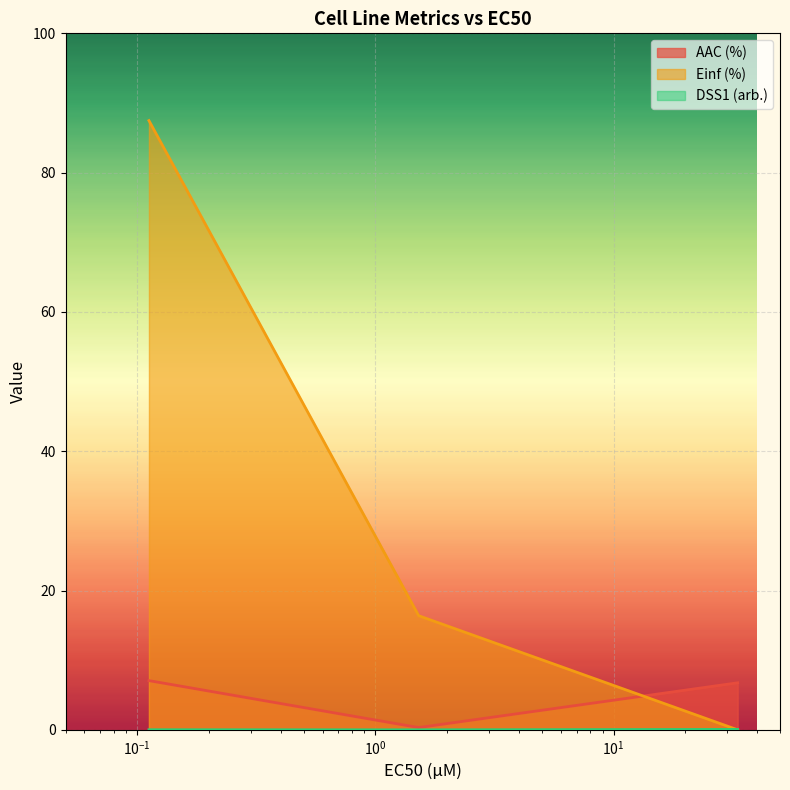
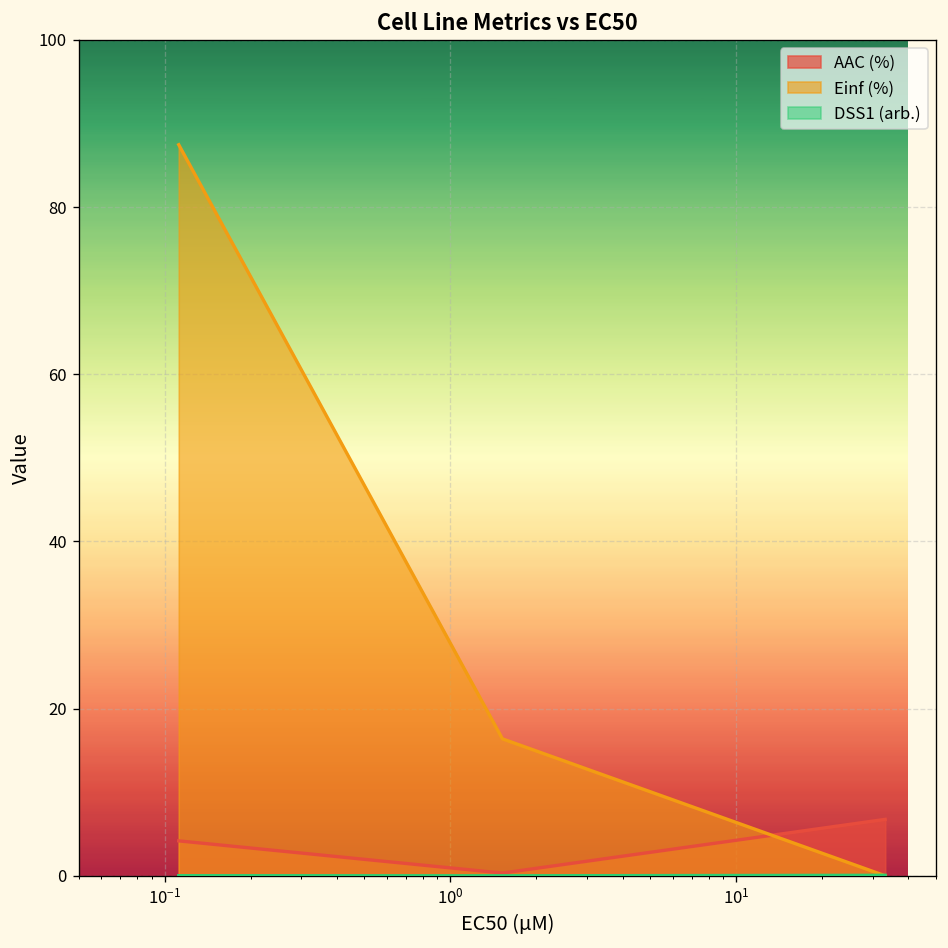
  {
    "AAC (%)": {
-     "10^-1": 7
+     "10^-1": 4
    },
    "Einf (%)": {
      "10^-1": 87
    },
    "DSS1 (arb.)": {
      "10^-1": 0
    }
  }
